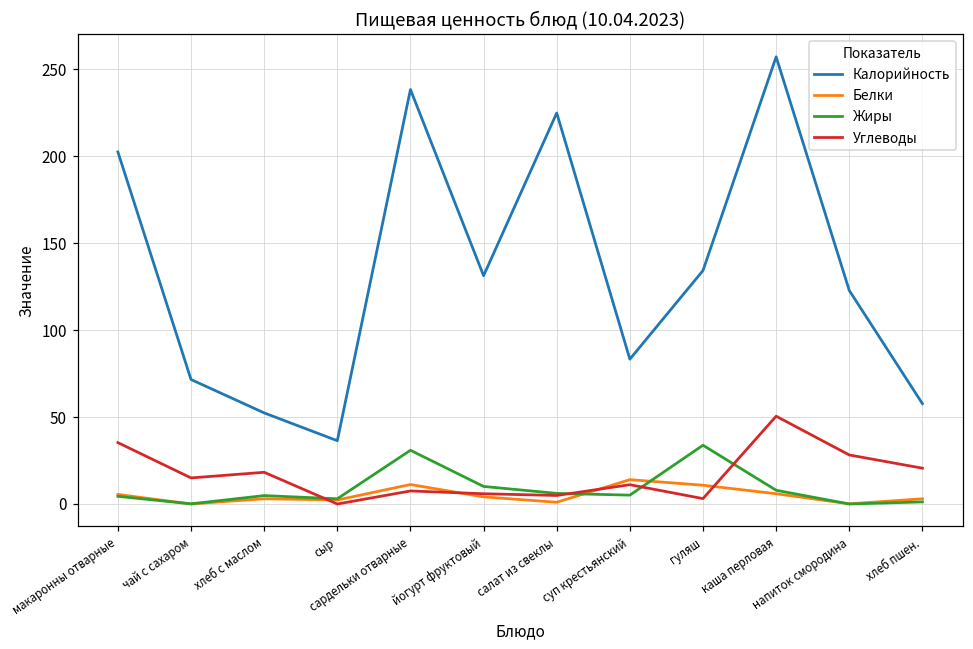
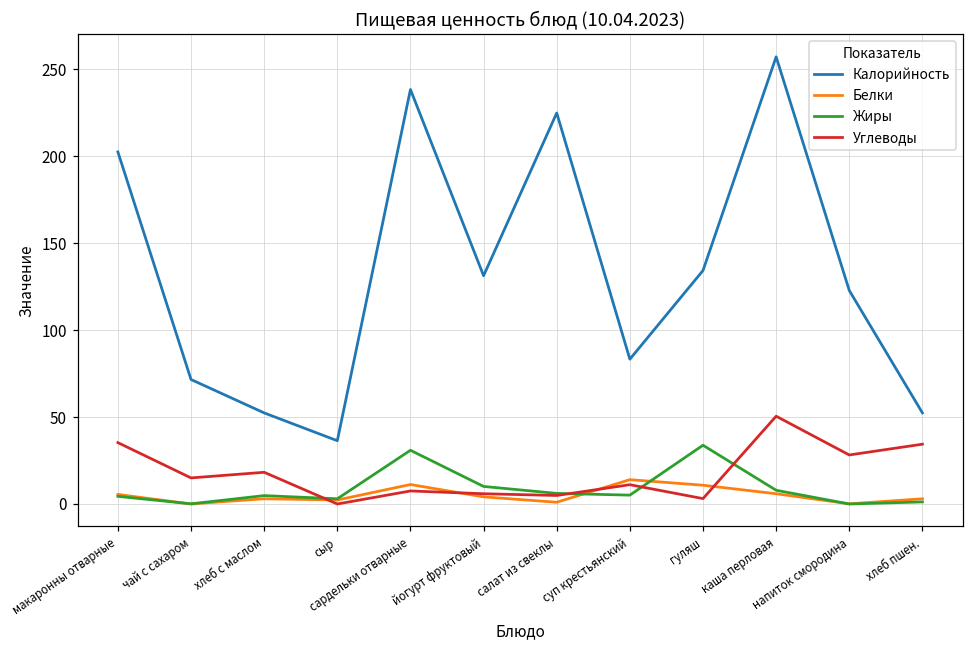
  {
    "Калорийность": {
      "макаронны отварные": 203,
      "чай с сахаром": 72,
      "хлеб с маслом": 52,
      "сыр": 36,
      "сардельки отварные": 238,
      "йогурт фруктовый": 131,
      "салат из свеклы": 225,
      "суп крестьянский": 83,
      "гуляш": 134,
      "каша перловая": 257,
      "напиток смородина": 123,
-     "хлеб пшен.": 58
+     "хлеб пшен.": 52
    },
    "Белки": {
      "хлеб с маслом": 3,
      "сардельки отварные": 11,
      "йогурт фруктовый": 4,
      "салат из свеклы": 1,
      "суп крестьянский": 14,
      "гуляш": 11,
      "каша перловая": 6,
      "хлеб пшен.": 3
    },
    "Жиры": {
      "хлеб с маслом": 5,
      "сардельки отварные": 31,
      "йогурт фруктовый": 10,
      "суп крестьянский": 5,
      "гуляш": 34,
      "каша перловая": 8,
      "хлеб пшен.": 1
    },
    "Углеводы": {
      "макаронны отварные": 35,
      "чай с сахаром": 15,
      "хлеб с маслом": 18,
      "сыр": 0,
      "сардельки отварные": 8,
      "йогурт фруктовый": 6,
      "суп крестьянский": 11,
      "гуляш": 3,
      "каша перловая": 51,
      "напиток смородина": 28,
-     "хлеб пшен.": 21
+     "хлеб пшен.": 34
    }
  }
